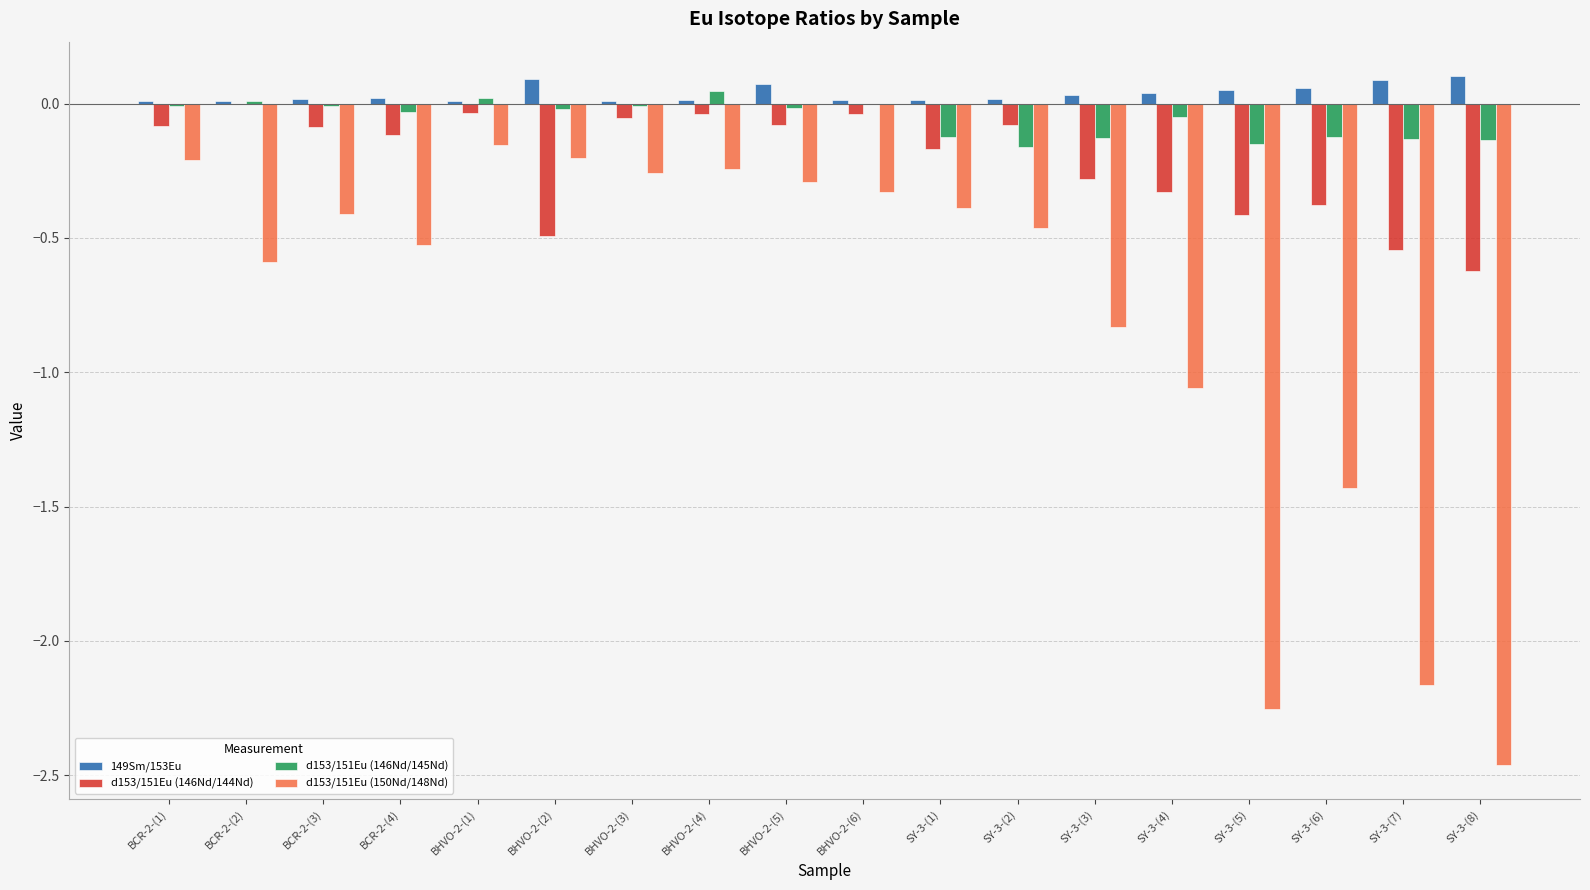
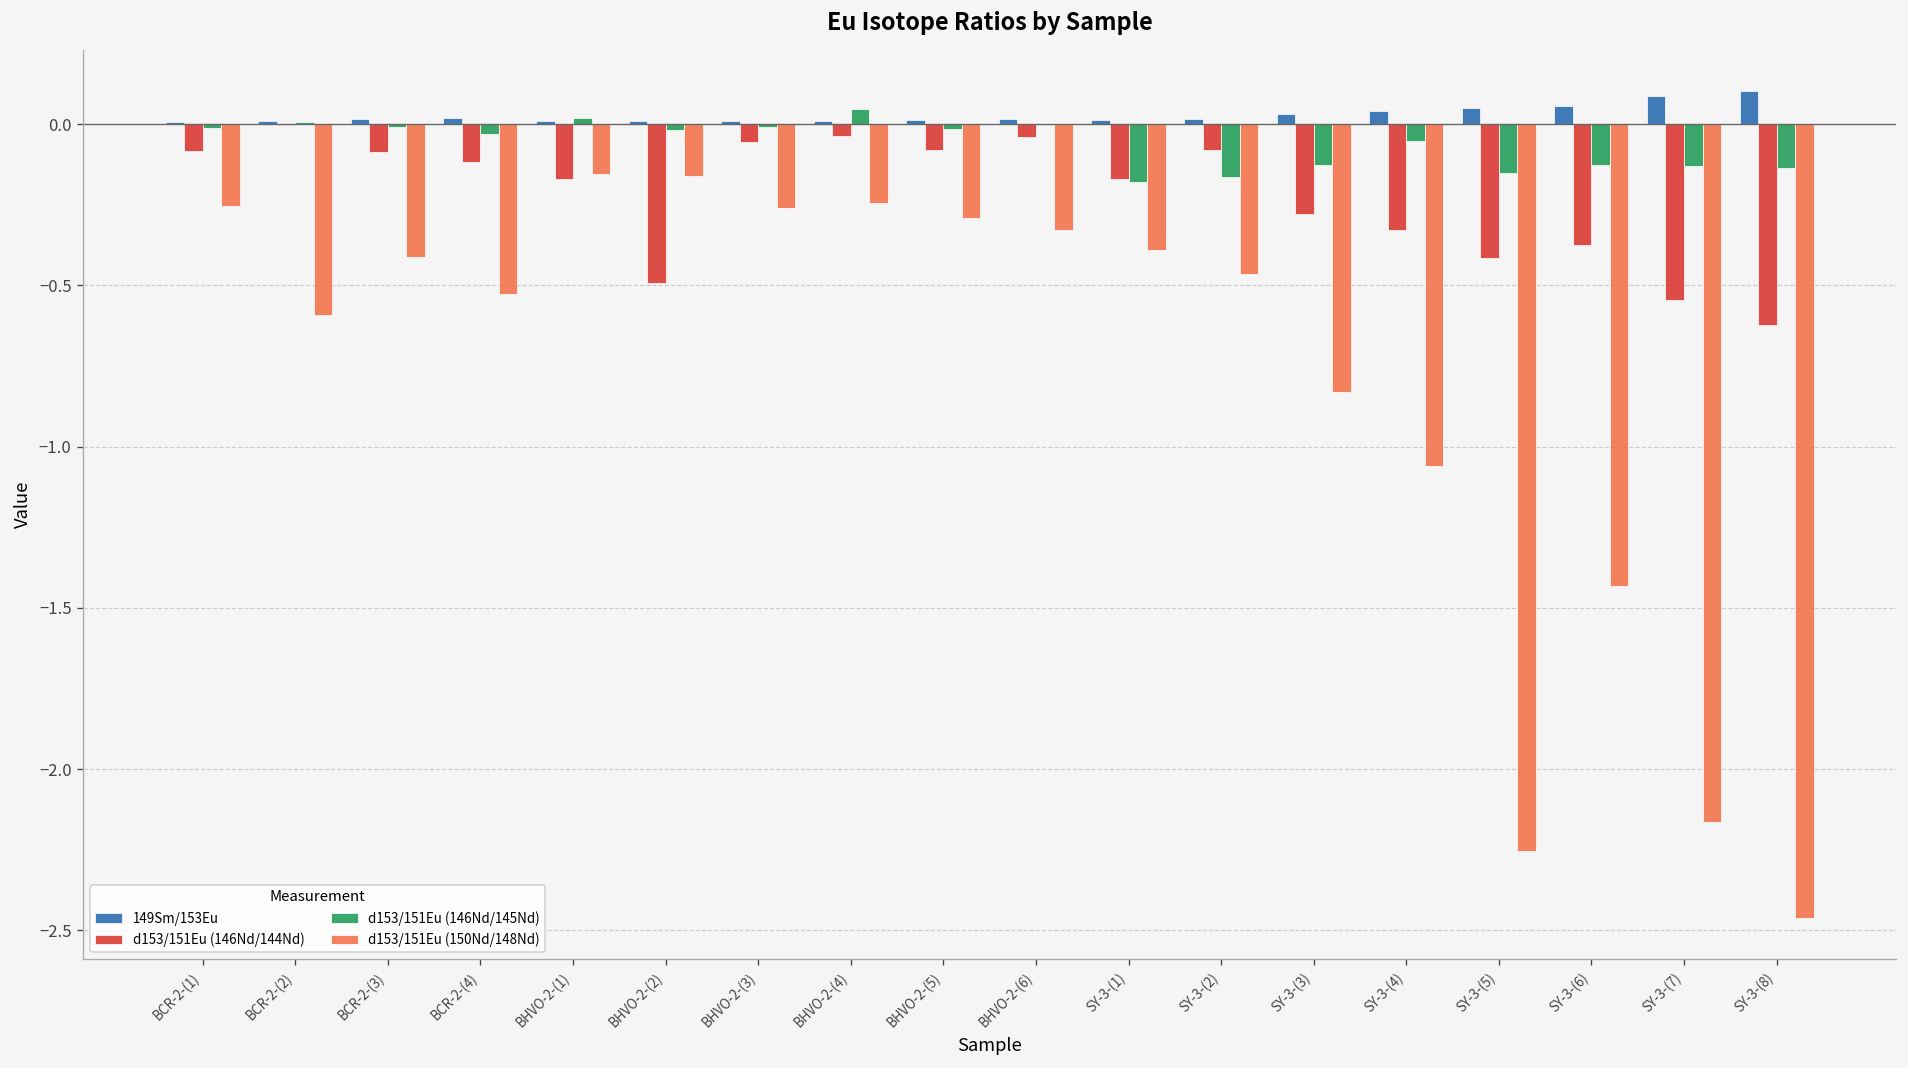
  {
    "149Sm/153Eu": {
      "BCR-2-(2)": 0.01,
      "BCR-2-(3)": 0.02,
      "BCR-2-(4)": 0.02,
-     "BHVO-2-(2)": 0.09,
+     "BHVO-2-(2)": 0.01,
      "BHVO-2-(3)": 0.01,
      "BHVO-2-(4)": 0.01,
-     "BHVO-2-(5)": 0.07,
+     "BHVO-2-(5)": 0.01,
      "BHVO-2-(6)": 0.02,
      "SY-3-(1)": 0.01,
      "SY-3-(2)": 0.02,
      "SY-3-(3)": 0.03,
      "SY-3-(4)": 0.04,
      "SY-3-(5)": 0.05,
      "SY-3-(6)": 0.06,
      "SY-3-(7)": 0.09,
      "SY-3-(8)": 0.10
    },
    "d153/151Eu (146Nd/144Nd)": {
      "BCR-2-(1)": -0.08,
      "BCR-2-(3)": -0.09,
      "BCR-2-(4)": -0.12,
-     "BHVO-2-(1)": -0.04,
+     "BHVO-2-(1)": -0.17,
      "BHVO-2-(2)": -0.49,
      "BHVO-2-(3)": -0.06,
      "BHVO-2-(4)": -0.04,
      "BHVO-2-(5)": -0.08,
      "BHVO-2-(6)": -0.04,
      "SY-3-(1)": -0.17,
      "SY-3-(2)": -0.08,
      "SY-3-(3)": -0.28,
      "SY-3-(4)": -0.33,
      "SY-3-(5)": -0.41,
      "SY-3-(6)": -0.38,
      "SY-3-(7)": -0.54,
      "SY-3-(8)": -0.62
    },
    "d153/151Eu (146Nd/145Nd)": {
      "BCR-2-(1)": -0.01,
      "BCR-2-(4)": -0.03,
      "BHVO-2-(1)": 0.02,
      "BHVO-2-(2)": -0.02,
      "BHVO-2-(4)": 0.05,
      "BHVO-2-(5)": -0.02,
-     "SY-3-(1)": -0.13,
+     "SY-3-(1)": -0.18,
      "SY-3-(2)": -0.16,
      "SY-3-(3)": -0.13,
      "SY-3-(4)": -0.05,
      "SY-3-(5)": -0.15,
      "SY-3-(6)": -0.13,
      "SY-3-(7)": -0.13,
      "SY-3-(8)": -0.14
    },
    "d153/151Eu (150Nd/148Nd)": {
-     "BCR-2-(1)": -0.21,
+     "BCR-2-(1)": -0.25,
      "BCR-2-(2)": -0.59,
      "BCR-2-(3)": -0.41,
      "BCR-2-(4)": -0.53,
      "BHVO-2-(1)": -0.15,
-     "BHVO-2-(2)": -0.20,
+     "BHVO-2-(2)": -0.16,
      "BHVO-2-(3)": -0.26,
      "BHVO-2-(4)": -0.24,
      "BHVO-2-(5)": -0.29,
      "BHVO-2-(6)": -0.33,
      "SY-3-(1)": -0.39,
      "SY-3-(2)": -0.46,
      "SY-3-(3)": -0.83,
      "SY-3-(4)": -1.06,
      "SY-3-(5)": -2.25,
      "SY-3-(6)": -1.43,
      "SY-3-(7)": -2.16,
      "SY-3-(8)": -2.46
    }
  }
